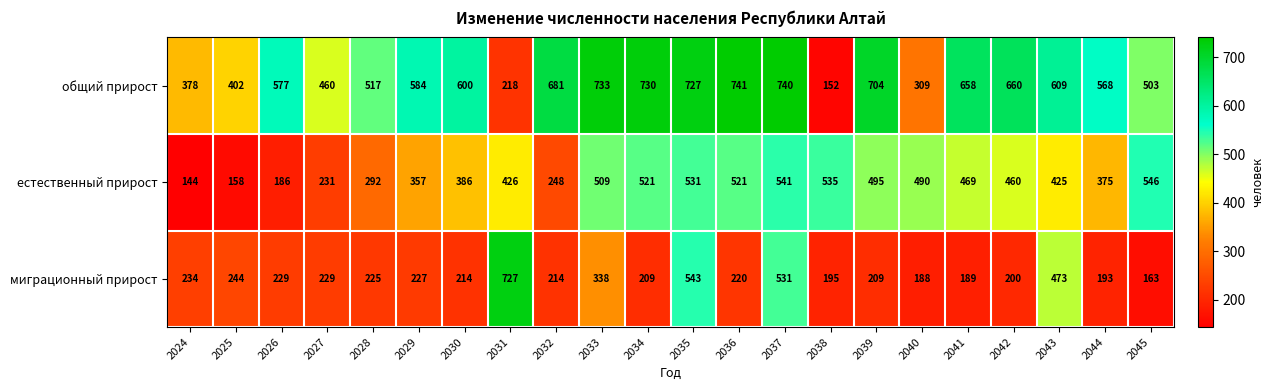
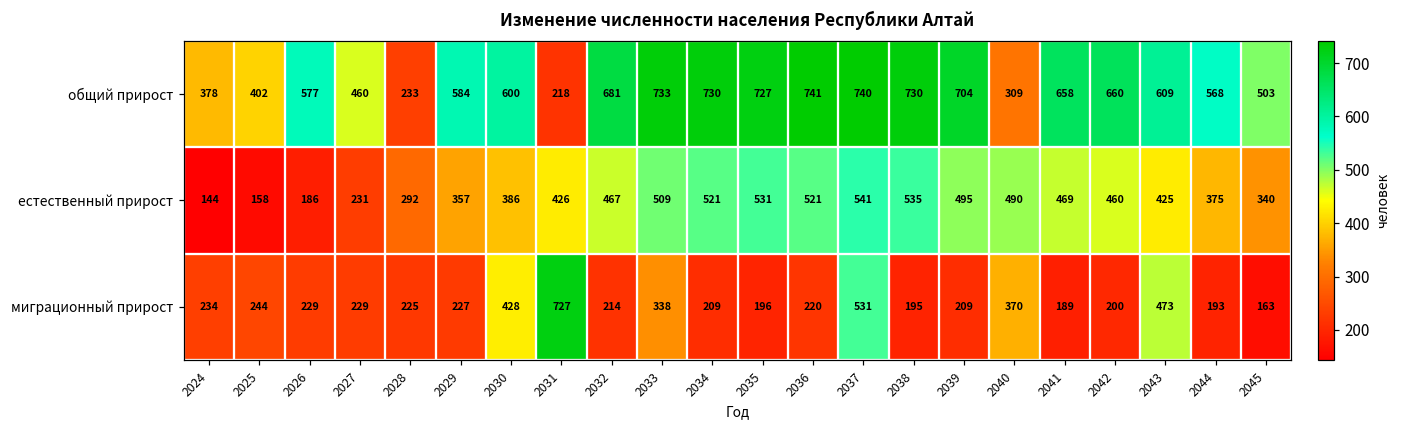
  {
    "общий прирост": {
      "2024": 378,
      "2025": 402,
      "2026": 577,
      "2027": 460,
-     "2028": 517,
+     "2028": 233,
      "2029": 584,
      "2030": 600,
      "2031": 218,
      "2032": 681,
      "2033": 733,
      "2034": 730,
      "2035": 727,
      "2036": 741,
      "2037": 740,
-     "2038": 152,
+     "2038": 730,
      "2039": 704,
      "2040": 309,
      "2041": 658,
      "2042": 660,
      "2043": 609,
      "2044": 568,
      "2045": 503
    },
    "естественный прирост": {
      "2024": 144,
      "2025": 158,
      "2026": 186,
      "2027": 231,
      "2028": 292,
      "2029": 357,
      "2030": 386,
      "2031": 426,
-     "2032": 248,
+     "2032": 467,
      "2033": 509,
      "2034": 521,
      "2035": 531,
      "2036": 521,
      "2037": 541,
      "2038": 535,
      "2039": 495,
      "2040": 490,
      "2041": 469,
      "2042": 460,
      "2043": 425,
      "2044": 375,
-     "2045": 546
+     "2045": 340
    },
    "миграционный прирост": {
      "2024": 234,
      "2025": 244,
      "2026": 229,
      "2027": 229,
      "2028": 225,
      "2029": 227,
-     "2030": 214,
+     "2030": 428,
      "2031": 727,
      "2032": 214,
      "2033": 338,
      "2034": 209,
-     "2035": 543,
+     "2035": 196,
      "2036": 220,
      "2037": 531,
      "2038": 195,
      "2039": 209,
-     "2040": 188,
+     "2040": 370,
      "2041": 189,
      "2042": 200,
      "2043": 473,
      "2044": 193,
      "2045": 163
    }
  }
